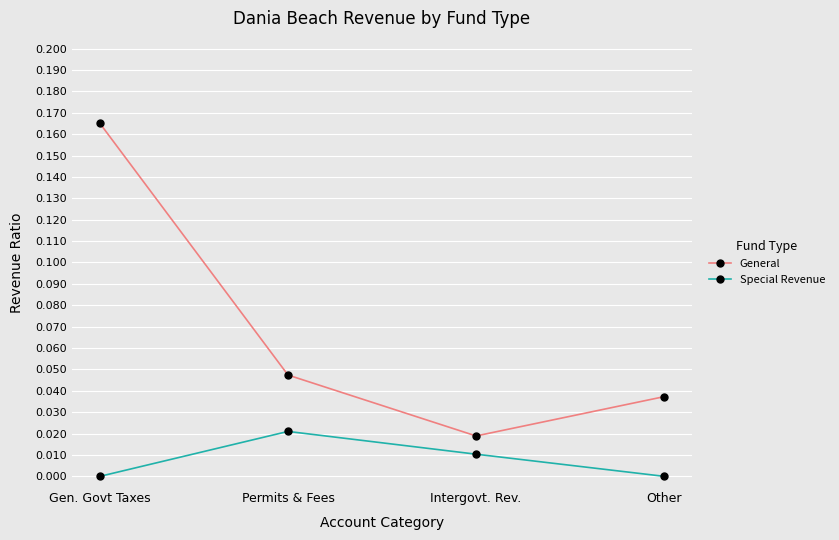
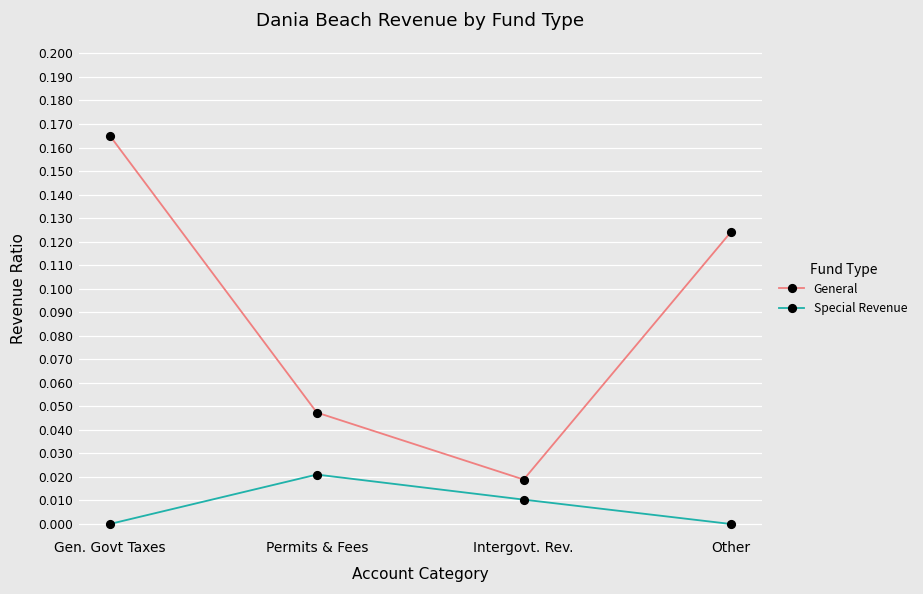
  {
    "General": {
      "Gen. Govt Taxes": 0.165,
      "Permits & Fees": 0.047,
      "Intergovt. Rev.": 0.019,
-     "Other": 0.037
+     "Other": 0.124
    },
    "Special Revenue": {
      "Gen. Govt Taxes": 0.000,
      "Permits & Fees": 0.021,
      "Intergovt. Rev.": 0.010,
      "Other": 0.000
    }
  }
